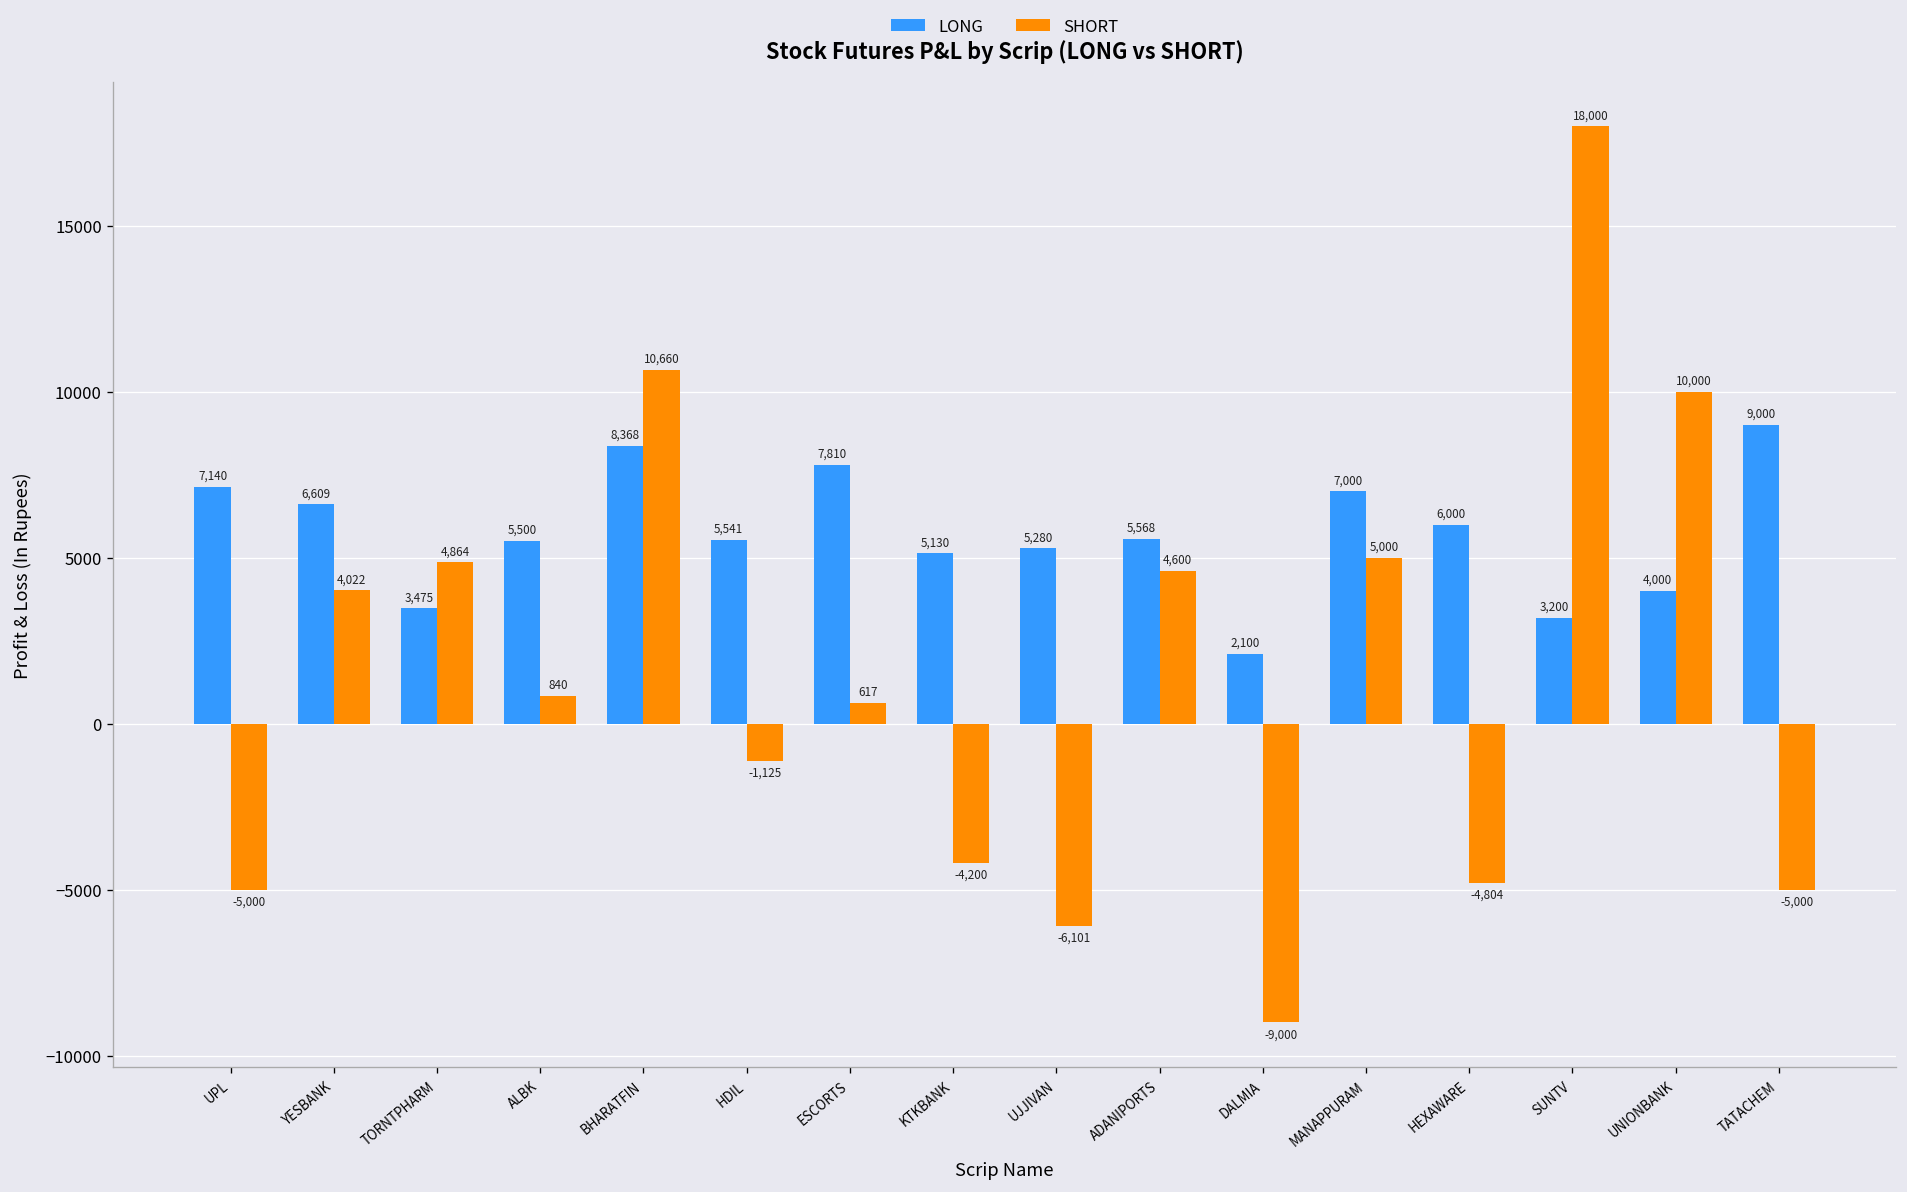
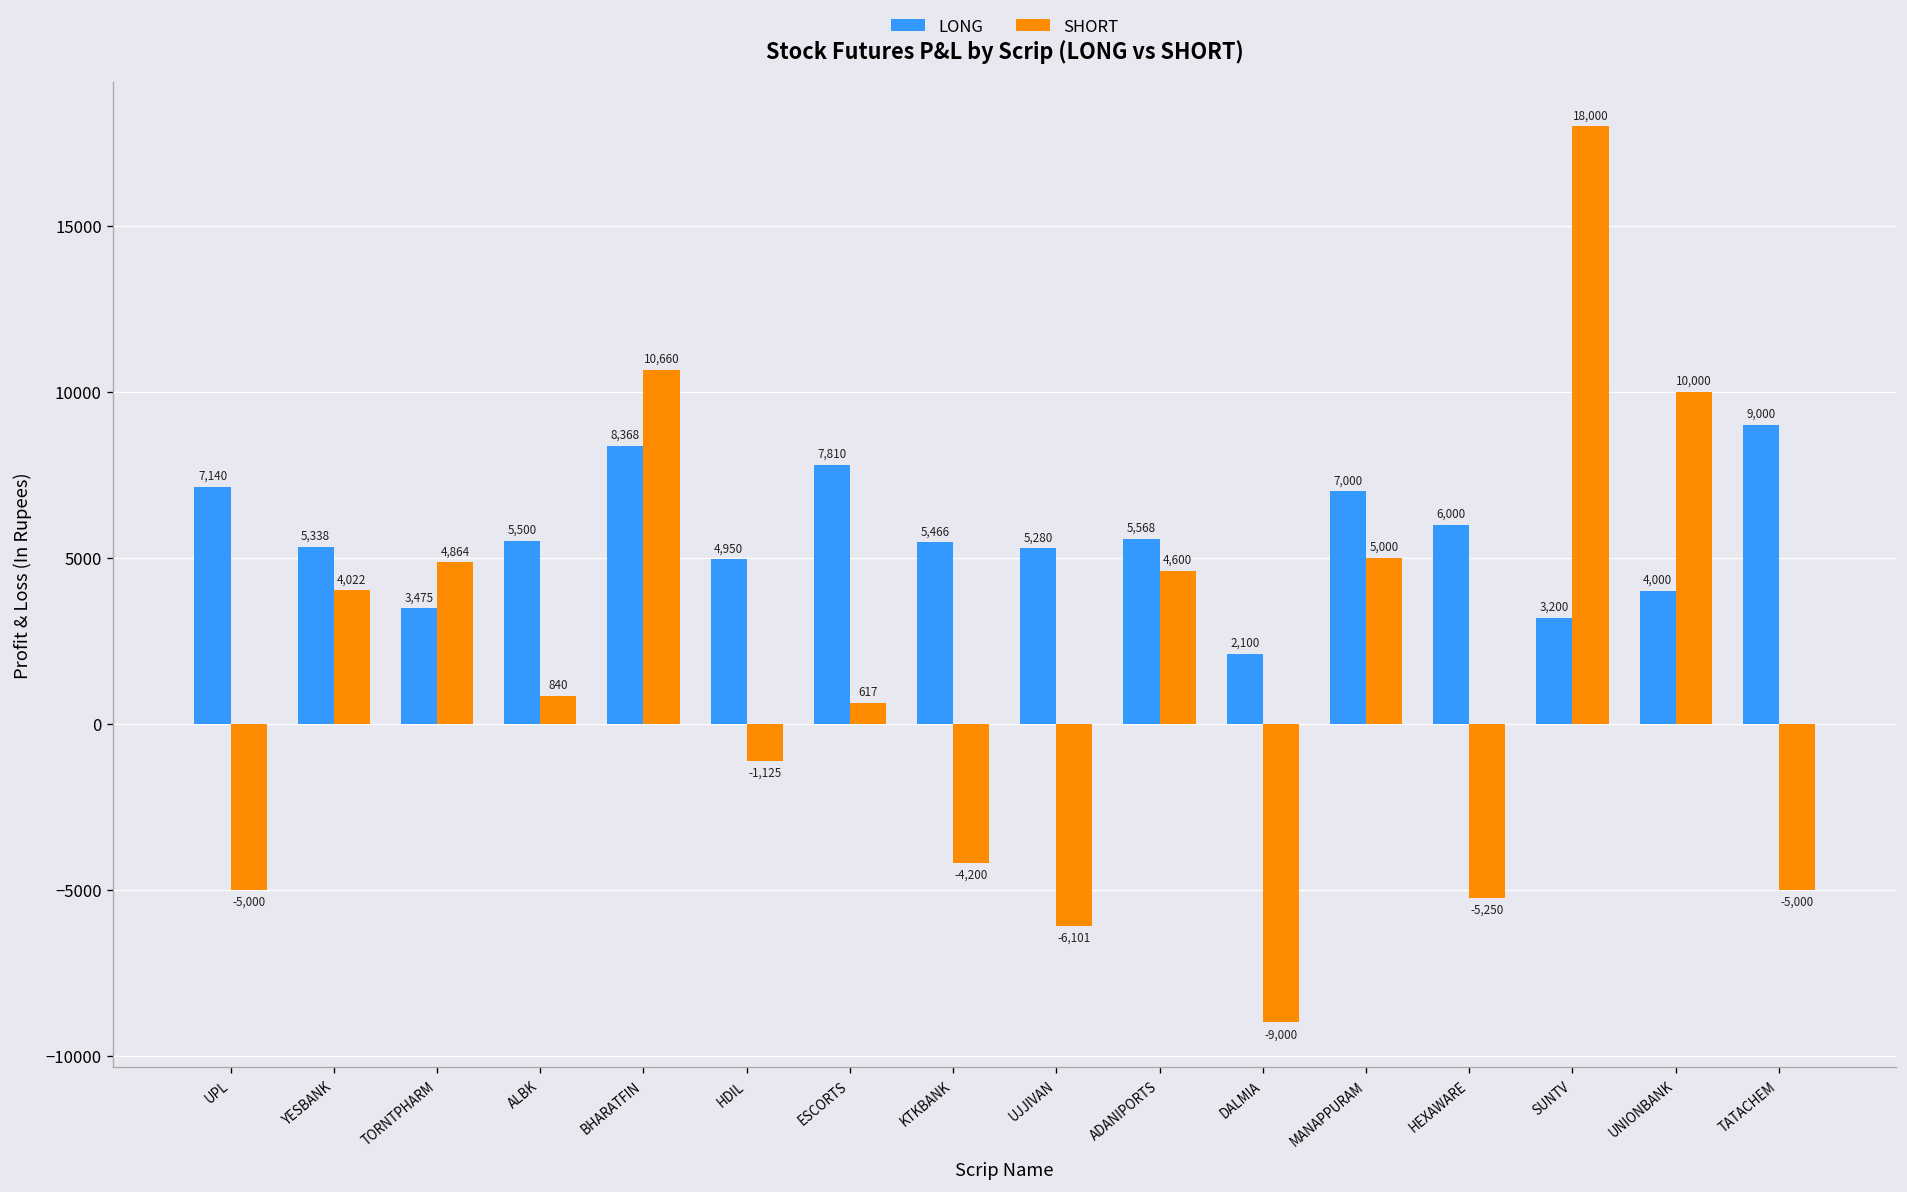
  {
    "LONG": {
      "UPL": "7,140",
-     "YESBANK": "6,609",
+     "YESBANK": "5,338",
      "TORNTPHARM": "3,475",
      "ALBK": "5,500",
      "BHARATFIN": "8,368",
-     "HDIL": "5,541",
+     "HDIL": "4,950",
      "ESCORTS": "7,810",
-     "KTKBANK": "5,130",
+     "KTKBANK": "5,466",
      "UJJIVAN": "5,280",
      "ADANIPORTS": "5,568",
      "DALMIA": "2,100",
      "MANAPPURAM": "7,000",
      "HEXAWARE": "6,000",
      "SUNTV": "3,200",
      "UNIONBANK": "4,000",
      "TATACHEM": "9,000"
    },
    "SHORT": {
      "UPL": "-5,000",
      "YESBANK": "4,022",
      "TORNTPHARM": "4,864",
      "ALBK": "840",
      "BHARATFIN": "10,660",
      "HDIL": "-1,125",
      "ESCORTS": "617",
      "KTKBANK": "-4,200",
      "UJJIVAN": "-6,101",
      "ADANIPORTS": "4,600",
      "DALMIA": "-9,000",
      "MANAPPURAM": "5,000",
-     "HEXAWARE": "-4,804",
+     "HEXAWARE": "-5,250",
      "SUNTV": "18,000",
      "UNIONBANK": "10,000",
      "TATACHEM": "-5,000"
    }
  }
